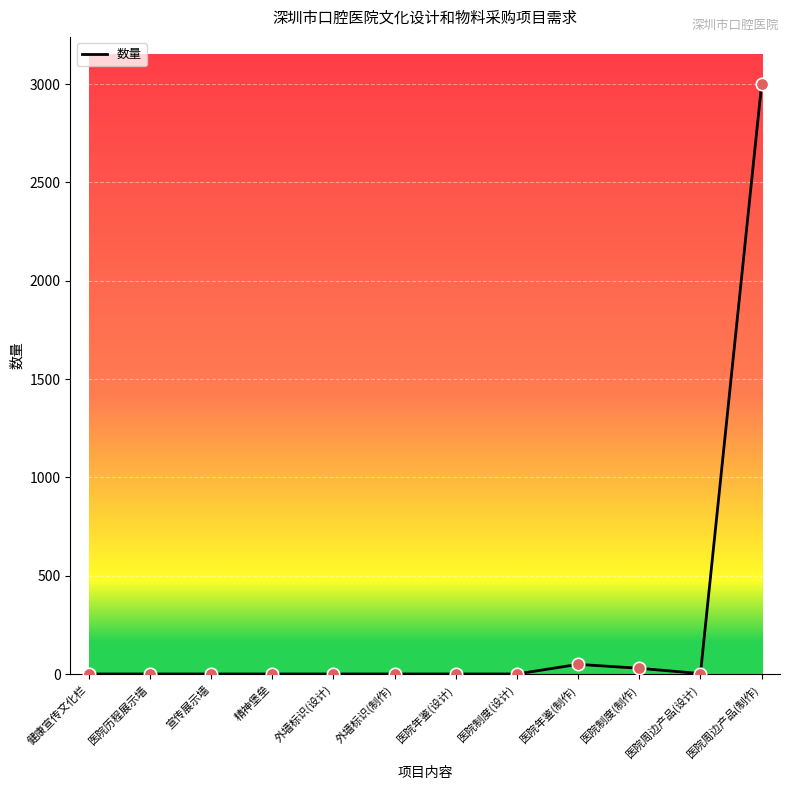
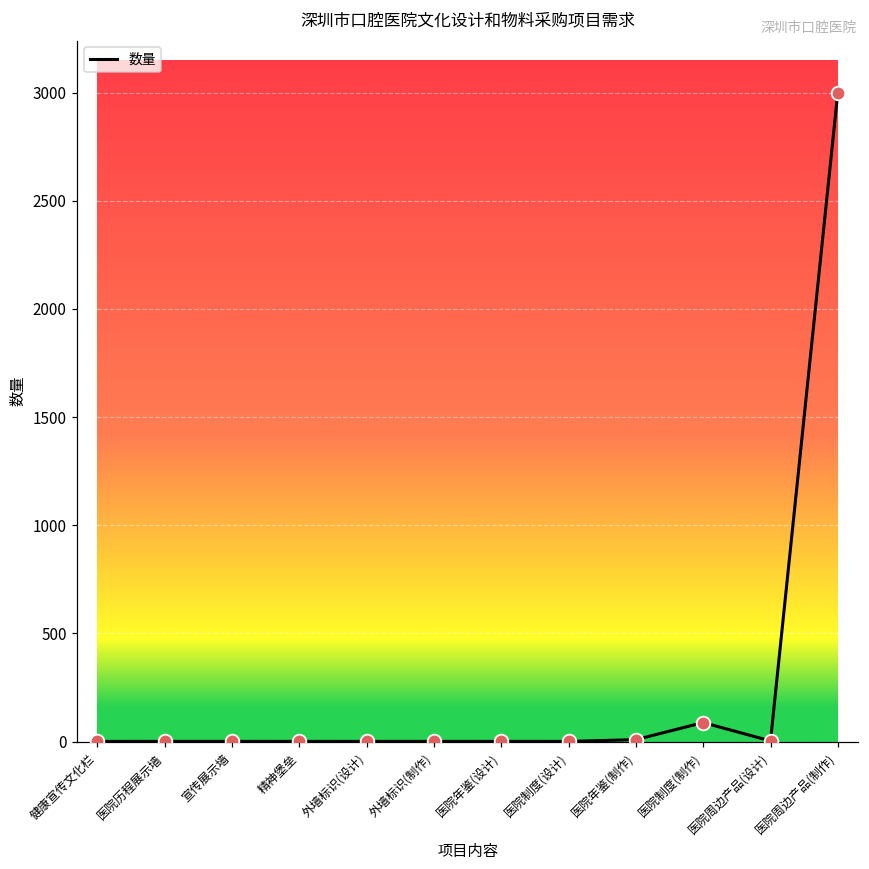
  {
    "健康宣传文化栏": 0,
    "医院历程展示墙": 0,
    "宣传展示墙": 0,
    "精神堡垒": 0,
    "外墙标识(设计)": 0,
    "外墙标识(制作)": 0,
    "医院年鉴(设计)": 0,
    "医院制度(设计)": 0,
-   "医院年鉴(制作)": 50,
-   "医院制度(制作)": 30,
+   "医院年鉴(制作)": 10,
+   "医院制度(制作)": 90,
    "医院周边产品(设计)": 0,
    "医院周边产品(制作)": 3000
  }
